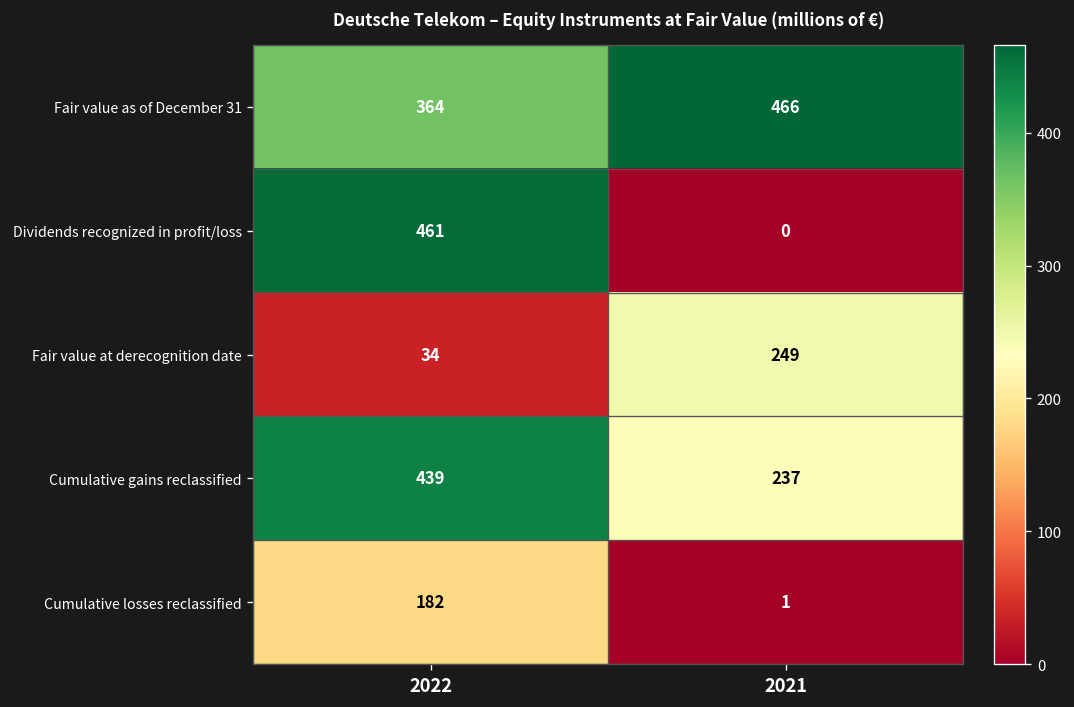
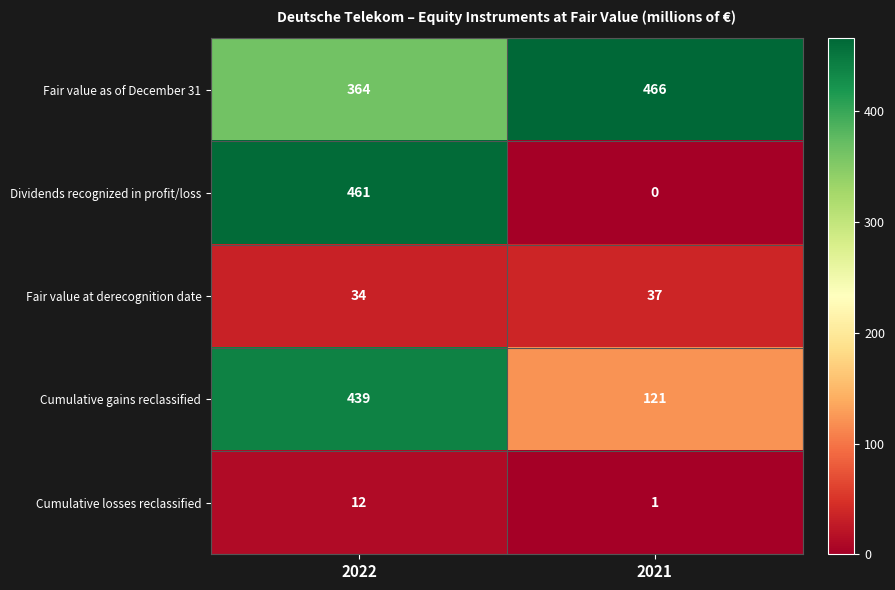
  {
    "Fair value as of December 31": {
      "2022": 364,
      "2021": 466
    },
    "Dividends recognized in profit/loss": {
      "2022": 461,
      "2021": 0
    },
    "Fair value at derecognition date": {
      "2022": 34,
-     "2021": 249
+     "2021": 37
    },
    "Cumulative gains reclassified": {
      "2022": 439,
-     "2021": 237
+     "2021": 121
    },
    "Cumulative losses reclassified": {
-     "2022": 182,
+     "2022": 12,
      "2021": 1
    }
  }
